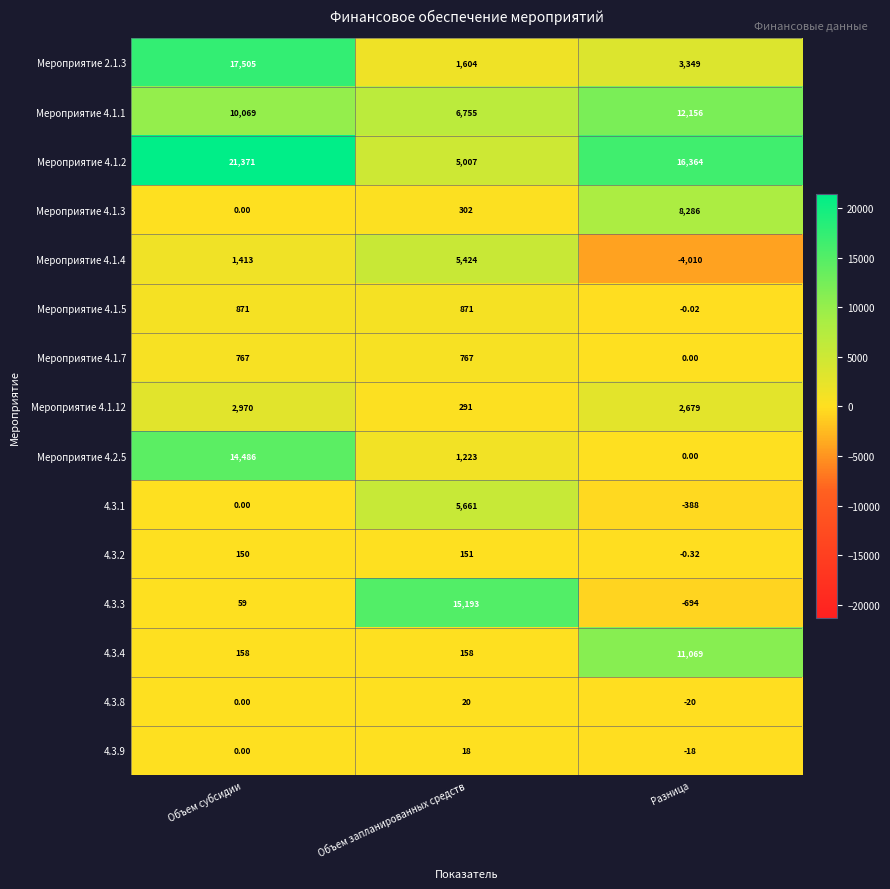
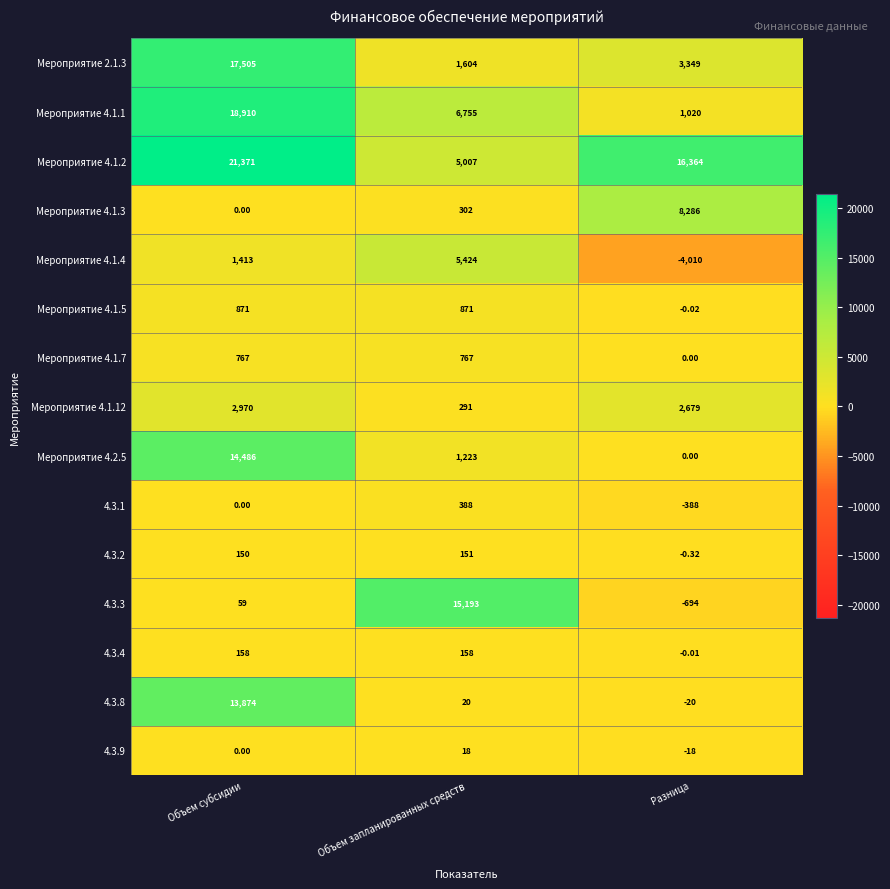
  {
    "Мероприятие 2.1.3": {
      "Объем субсидии": "17,505",
      "Объем запланированных средств": "1,604",
      "Разница": "3,349"
    },
    "Мероприятие 4.1.1": {
-     "Объем субсидии": "10,069",
+     "Объем субсидии": "18,910",
      "Объем запланированных средств": "6,755",
-     "Разница": "12,156"
+     "Разница": "1,020"
    },
    "Мероприятие 4.1.2": {
      "Объем субсидии": "21,371",
      "Объем запланированных средств": "5,007",
      "Разница": "16,364"
    },
    "Мероприятие 4.1.3": {
      "Объем субсидии": "0.00",
      "Объем запланированных средств": "302",
      "Разница": "8,286"
    },
    "Мероприятие 4.1.4": {
      "Объем субсидии": "1,413",
      "Объем запланированных средств": "5,424",
      "Разница": "-4,010"
    },
    "Мероприятие 4.1.5": {
      "Объем субсидии": "871",
      "Объем запланированных средств": "871",
      "Разница": "-0.02"
    },
    "Мероприятие 4.1.7": {
      "Объем субсидии": "767",
      "Объем запланированных средств": "767",
      "Разница": "0.00"
    },
    "Мероприятие 4.1.12": {
      "Объем субсидии": "2,970",
      "Объем запланированных средств": "291",
      "Разница": "2,679"
    },
    "Мероприятие 4.2.5": {
      "Объем субсидии": "14,486",
      "Объем запланированных средств": "1,223",
      "Разница": "0.00"
    },
    "4.3.1": {
      "Объем субсидии": "0.00",
-     "Объем запланированных средств": "5,661",
+     "Объем запланированных средств": "388",
      "Разница": "-388"
    },
    "4.3.2": {
      "Объем субсидии": "150",
      "Объем запланированных средств": "151",
      "Разница": "-0.32"
    },
    "4.3.3": {
      "Объем субсидии": "59",
      "Объем запланированных средств": "15,193",
      "Разница": "-694"
    },
    "4.3.4": {
      "Объем субсидии": "158",
      "Объем запланированных средств": "158",
-     "Разница": "11,069"
+     "Разница": "-0.01"
    },
    "4.3.8": {
-     "Объем субсидии": "0.00",
+     "Объем субсидии": "13,874",
      "Объем запланированных средств": "20",
      "Разница": "-20"
    },
    "4.3.9": {
      "Объем субсидии": "0.00",
      "Объем запланированных средств": "18",
      "Разница": "-18"
    }
  }
